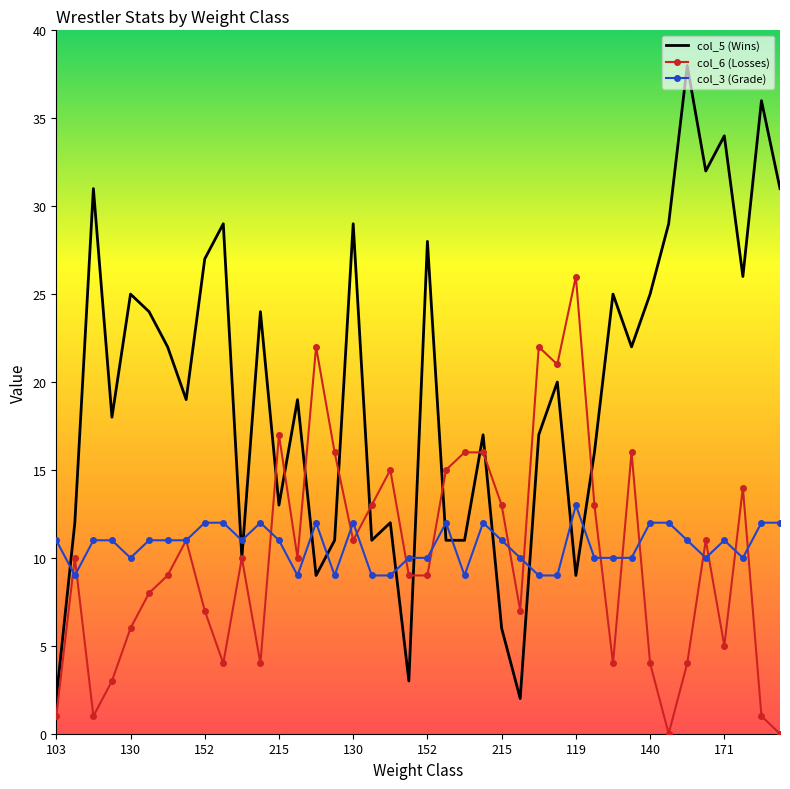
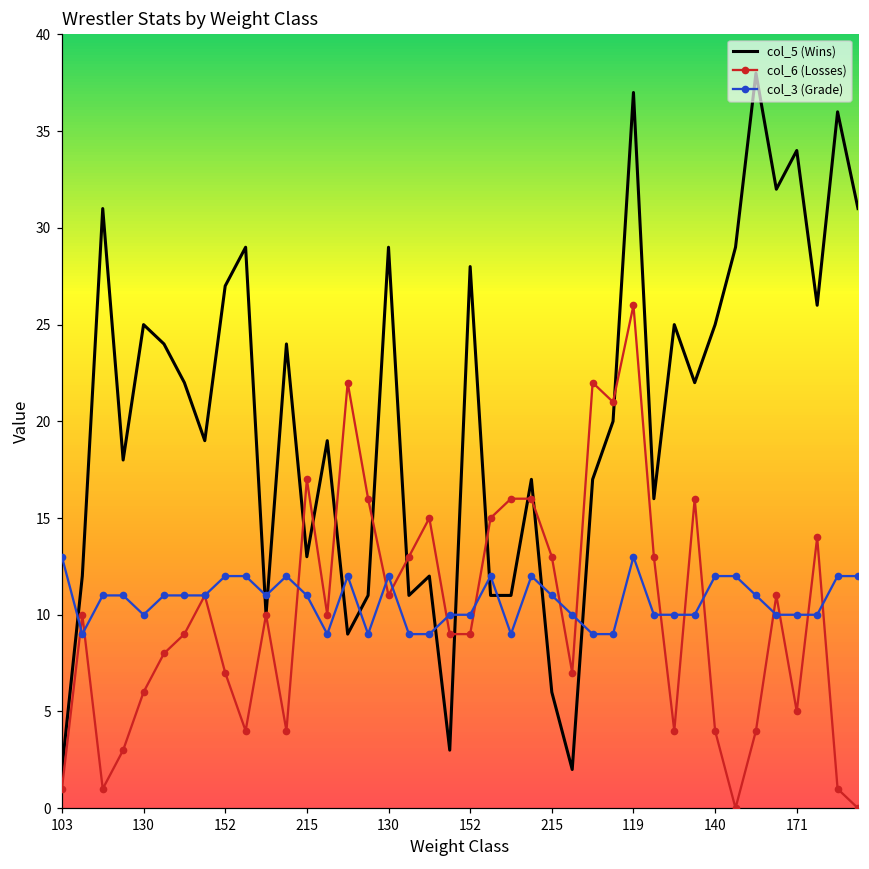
  {
    "col_5 (Wins)": {
      "103": 2,
-     "119": 9,
+     "119": 37,
      "140": 25,
      "171": 34
    },
    "col_6 (Losses)": {
      "103": 1,
      "119": 26,
      "140": 4,
      "171": 5
    },
    "col_3 (Grade)": {
-     "103": 11,
+     "103": 13,
      "119": 13,
      "140": 12,
-     "171": 11
+     "171": 10
    }
  }
